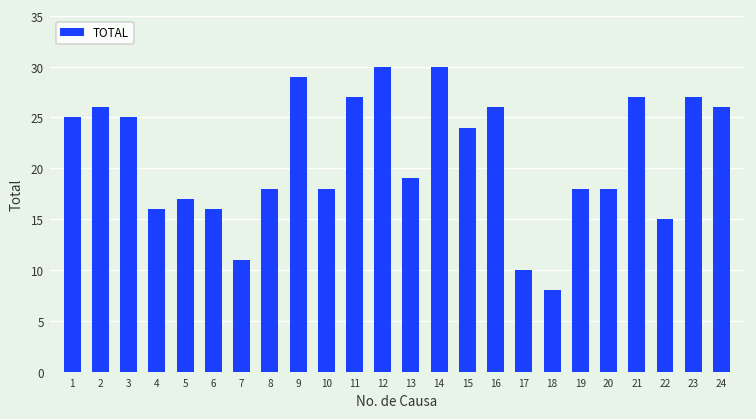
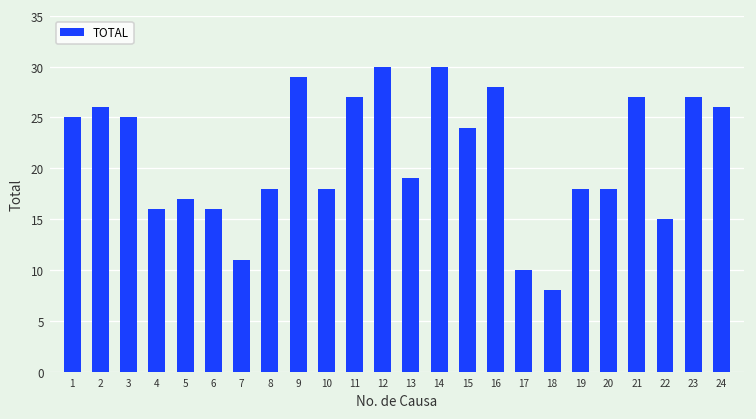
  {
    "1": 25,
    "2": 26,
    "3": 25,
    "4": 16,
    "5": 17,
    "6": 16,
    "7": 11,
    "8": 18,
    "9": 29,
    "10": 18,
    "11": 27,
    "12": 30,
    "13": 19,
    "14": 30,
    "15": 24,
-   "16": 26,
+   "16": 28,
    "17": 10,
    "18": 8,
    "19": 18,
    "20": 18,
    "21": 27,
    "22": 15,
    "23": 27,
    "24": 26
  }
